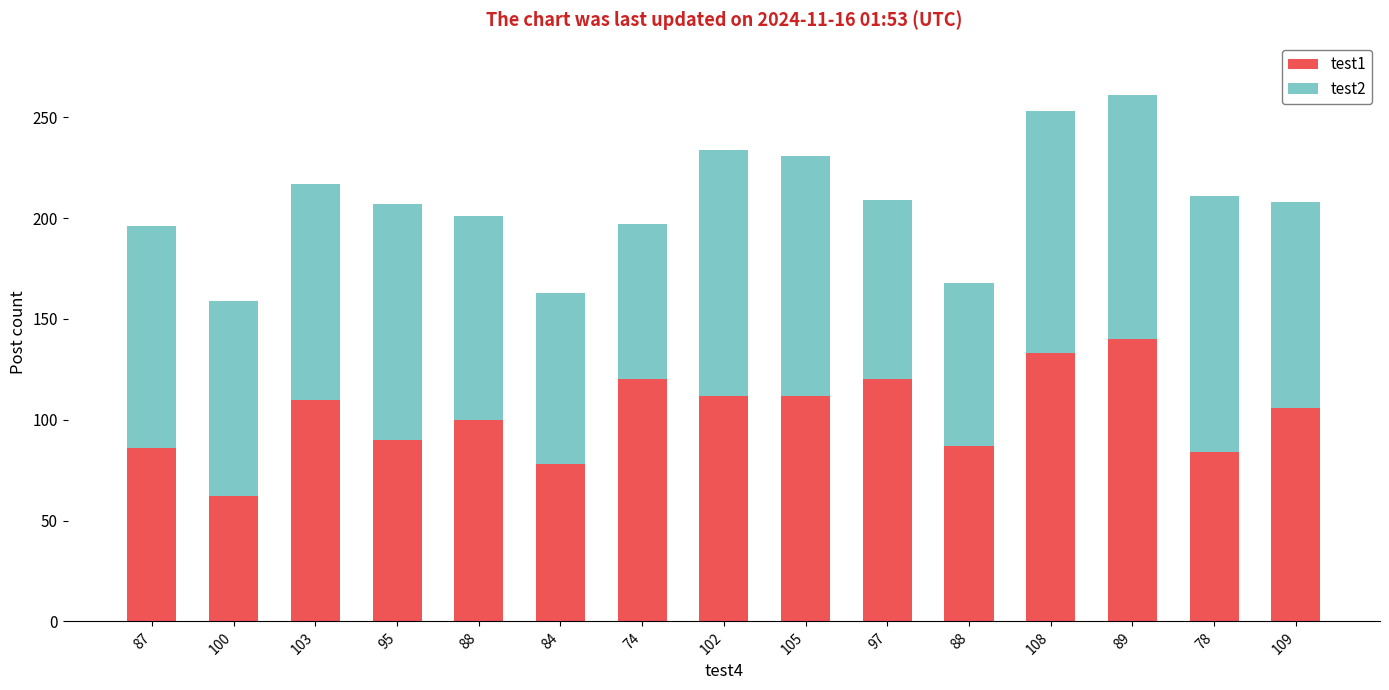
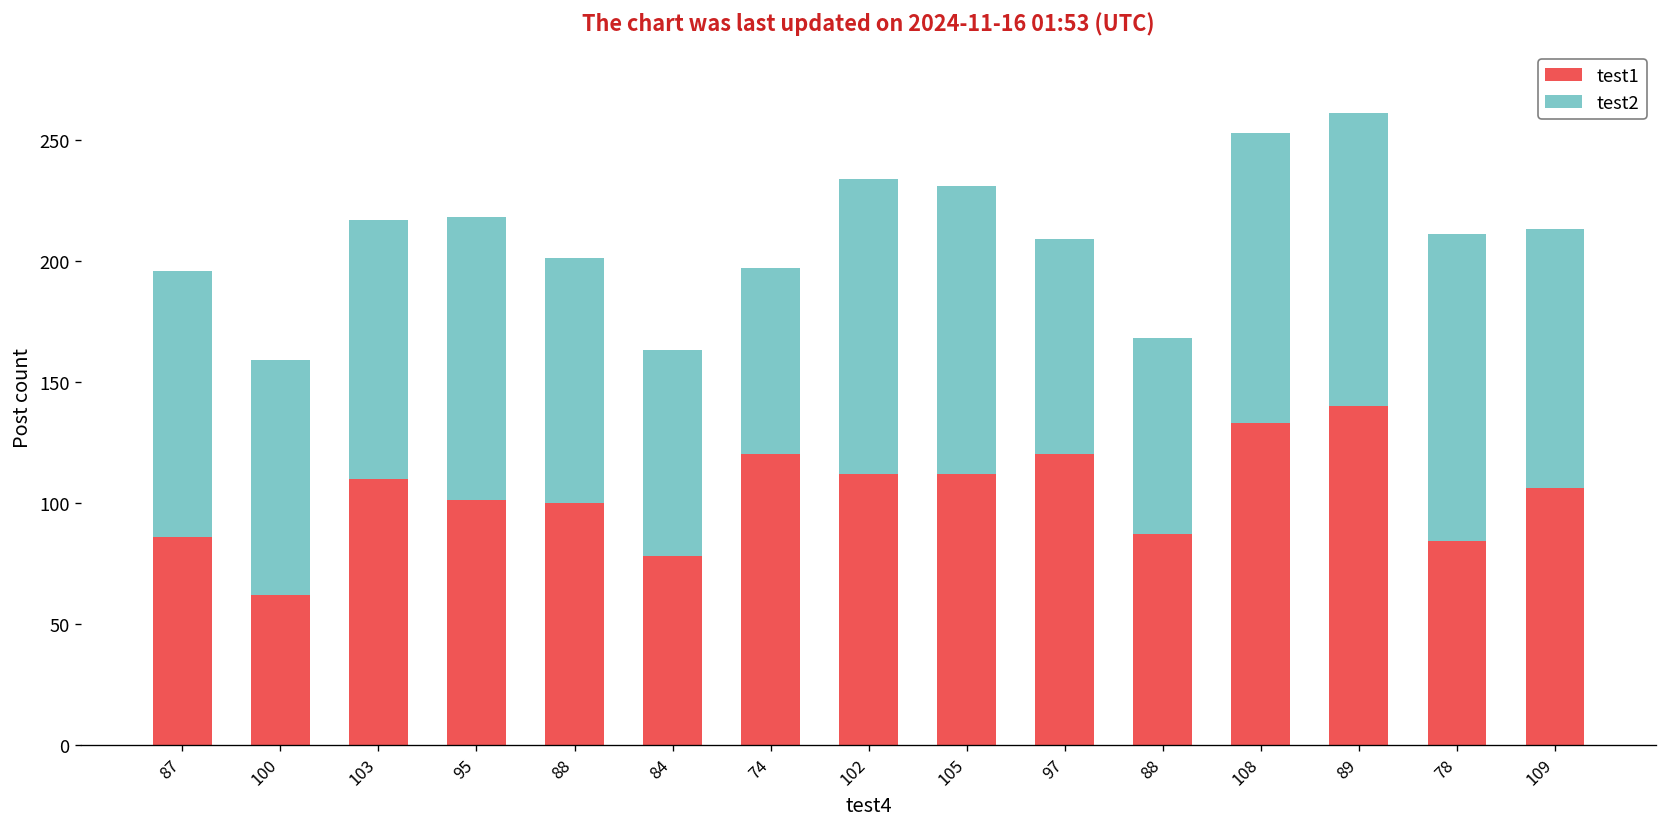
  {
    "test1": {
      "87": 86,
      "100": 62,
      "103": 110,
-     "95": 90,
+     "95": 101,
      "84": 78,
      "74": 120,
      "102": 112,
      "105": 112,
      "97": 120,
      "108": 133,
      "89": 140,
      "78": 84,
      "109": 106
    },
    "test2": {
      "87": 110,
      "100": 97,
      "103": 107,
      "95": 117,
      "84": 85,
      "74": 77,
      "102": 122,
      "105": 119,
      "97": 89,
      "108": 120,
      "89": 121,
      "78": 127,
-     "109": 102
+     "109": 107
    }
  }
